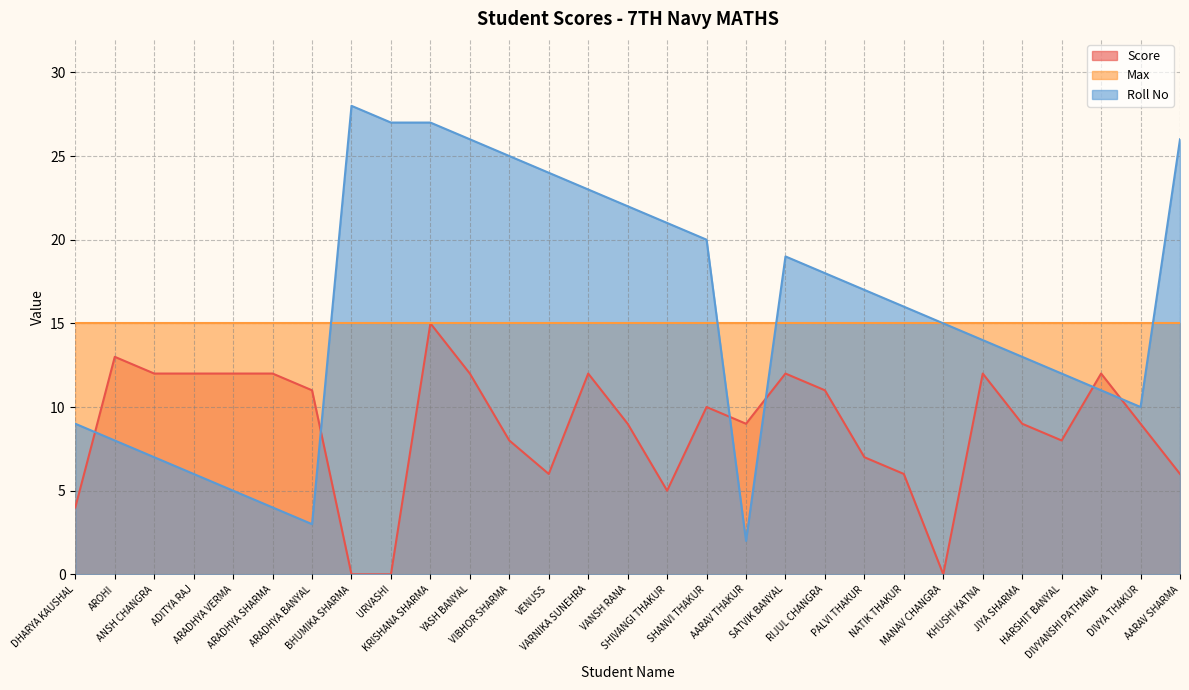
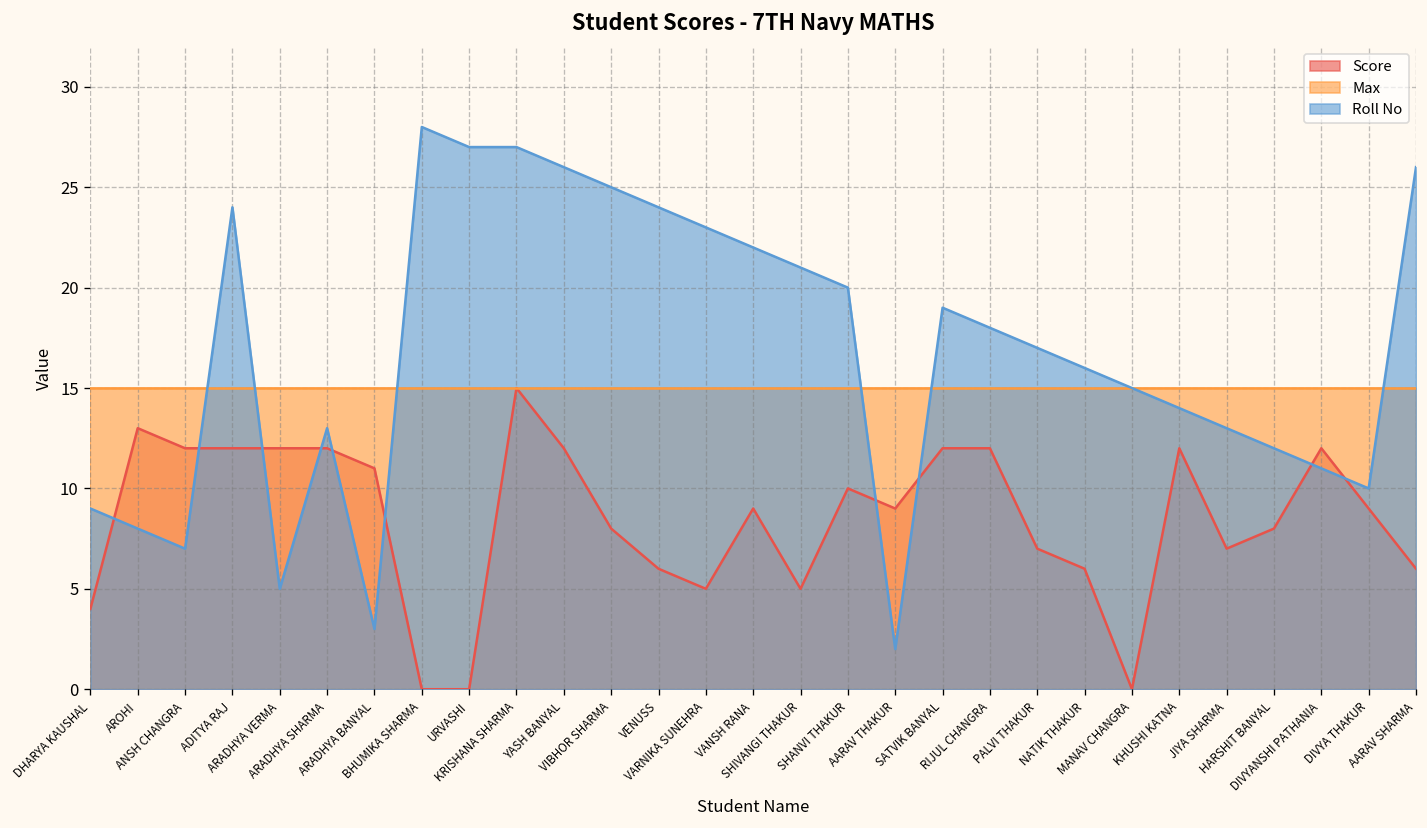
  {
    "Score": {
      "DHARYA KAUSHAL": 4,
      "AROHI": 13,
      "ANSH CHANGRA": 12,
      "ADITYA RAJ": 12,
      "ARADHYA VERMA": 12,
      "ARADHYA SHARMA": 12,
      "ARADHYA BANYAL": 11,
      "BHUMIKA SHARMA": 0,
      "URVASHI": 0,
      "YASH BANYAL": 12,
      "VIBHOR SHARMA": 8,
      "VENUSS": 6,
-     "VARNIKA SUNEHRA": 12,
+     "VARNIKA SUNEHRA": 5,
      "VANSH RANA": 9,
      "SHIVANGI THAKUR": 5,
      "SHANVI THAKUR": 10,
      "AARAV THAKUR": 9,
      "SATVIK BANYAL": 12,
-     "RIJUL CHANGRA": 11,
+     "RIJUL CHANGRA": 12,
      "PALVI THAKUR": 7,
      "NATIK THAKUR": 6,
      "MANAV CHANGRA": 0,
      "KHUSHI KATNA": 12,
-     "JIYA SHARMA": 9,
+     "JIYA SHARMA": 7,
      "HARSHIT BANYAL": 8,
      "DIVYANSHI PATHANIA": 12,
      "DIVYA THAKUR": 9,
      "AARAV SHARMA": 6
    },
    "Max": {
      "DHARYA KAUSHAL": 15,
      "AROHI": 15,
      "ANSH CHANGRA": 15,
      "ADITYA RAJ": 15,
      "ARADHYA VERMA": 15,
      "ARADHYA SHARMA": 15,
      "ARADHYA BANYAL": 15,
      "BHUMIKA SHARMA": 15,
      "URVASHI": 15,
      "YASH BANYAL": 15,
      "VIBHOR SHARMA": 15,
      "VENUSS": 15,
      "VARNIKA SUNEHRA": 15,
      "VANSH RANA": 15,
      "SHIVANGI THAKUR": 15,
      "SHANVI THAKUR": 15,
      "AARAV THAKUR": 15,
      "SATVIK BANYAL": 15,
      "RIJUL CHANGRA": 15,
      "PALVI THAKUR": 15,
      "NATIK THAKUR": 15,
      "KHUSHI KATNA": 15,
      "JIYA SHARMA": 15,
      "HARSHIT BANYAL": 15,
      "DIVYANSHI PATHANIA": 15,
      "DIVYA THAKUR": 15,
      "AARAV SHARMA": 15
    },
    "Roll No": {
      "DHARYA KAUSHAL": 9,
      "AROHI": 8,
      "ANSH CHANGRA": 7,
-     "ADITYA RAJ": 6,
+     "ADITYA RAJ": 24,
      "ARADHYA VERMA": 5,
-     "ARADHYA SHARMA": 4,
+     "ARADHYA SHARMA": 13,
      "ARADHYA BANYAL": 3,
      "BHUMIKA SHARMA": 28,
      "URVASHI": 27,
      "KRISHANA SHARMA": 27,
      "YASH BANYAL": 26,
      "VIBHOR SHARMA": 25,
      "VENUSS": 24,
      "VARNIKA SUNEHRA": 23,
      "VANSH RANA": 22,
      "SHIVANGI THAKUR": 21,
      "SHANVI THAKUR": 20,
      "AARAV THAKUR": 2,
      "SATVIK BANYAL": 19,
      "RIJUL CHANGRA": 18,
      "PALVI THAKUR": 17,
      "NATIK THAKUR": 16,
      "KHUSHI KATNA": 14,
      "JIYA SHARMA": 13,
      "HARSHIT BANYAL": 12,
      "DIVYANSHI PATHANIA": 11,
      "DIVYA THAKUR": 10,
      "AARAV SHARMA": 26
    }
  }
